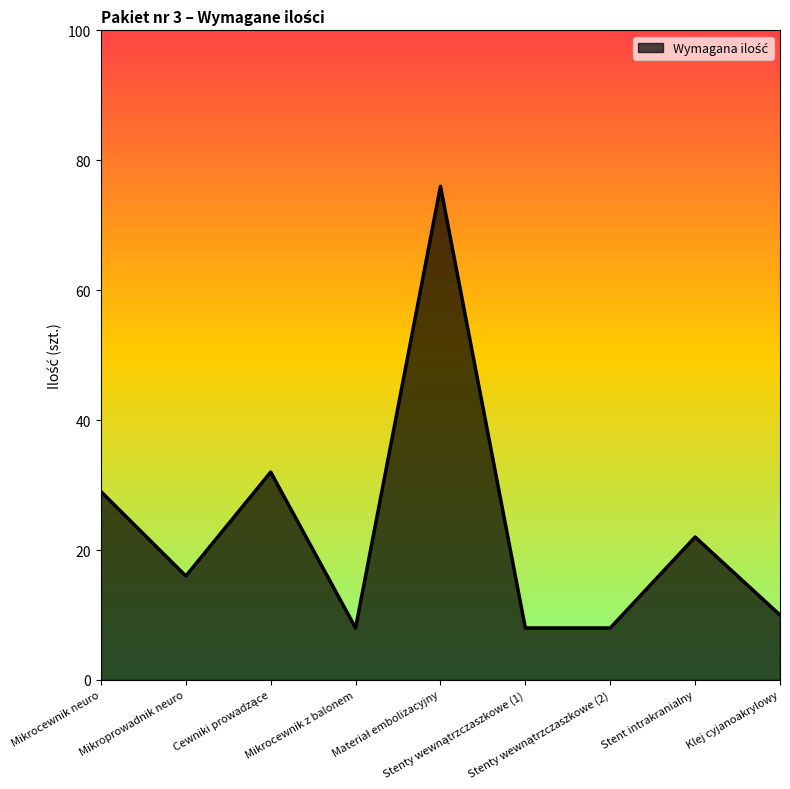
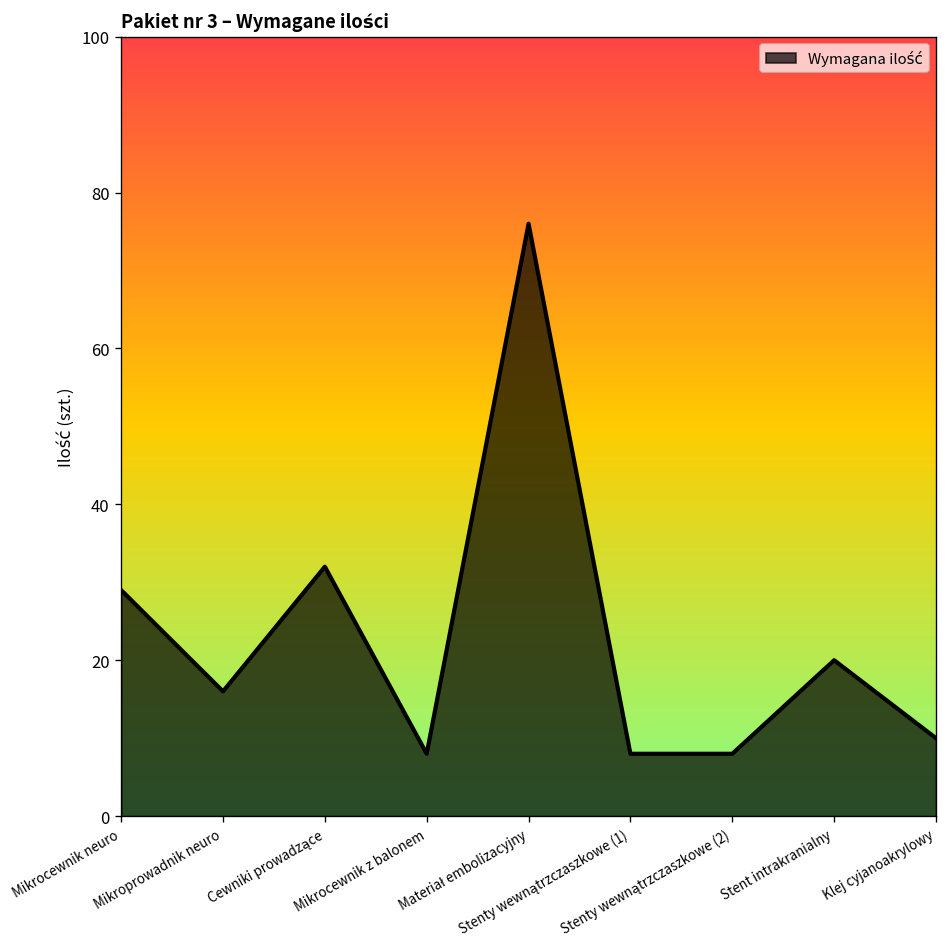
  {
    "Mikrocewnik neuro": 29,
    "Mikroprowadnik neuro": 16,
    "Cewniki prowadzące": 32,
    "Mikrocewnik z balonem": 8,
    "Materiał embolizacyjny": 76,
    "Stenty wewnątrzczaszkowe (1)": 8,
    "Stenty wewnątrzczaszkowe (2)": 8,
-   "Stent intrakranialny": 22,
+   "Stent intrakranialny": 20,
    "Klej cyjanoakrylowy": 10
  }
